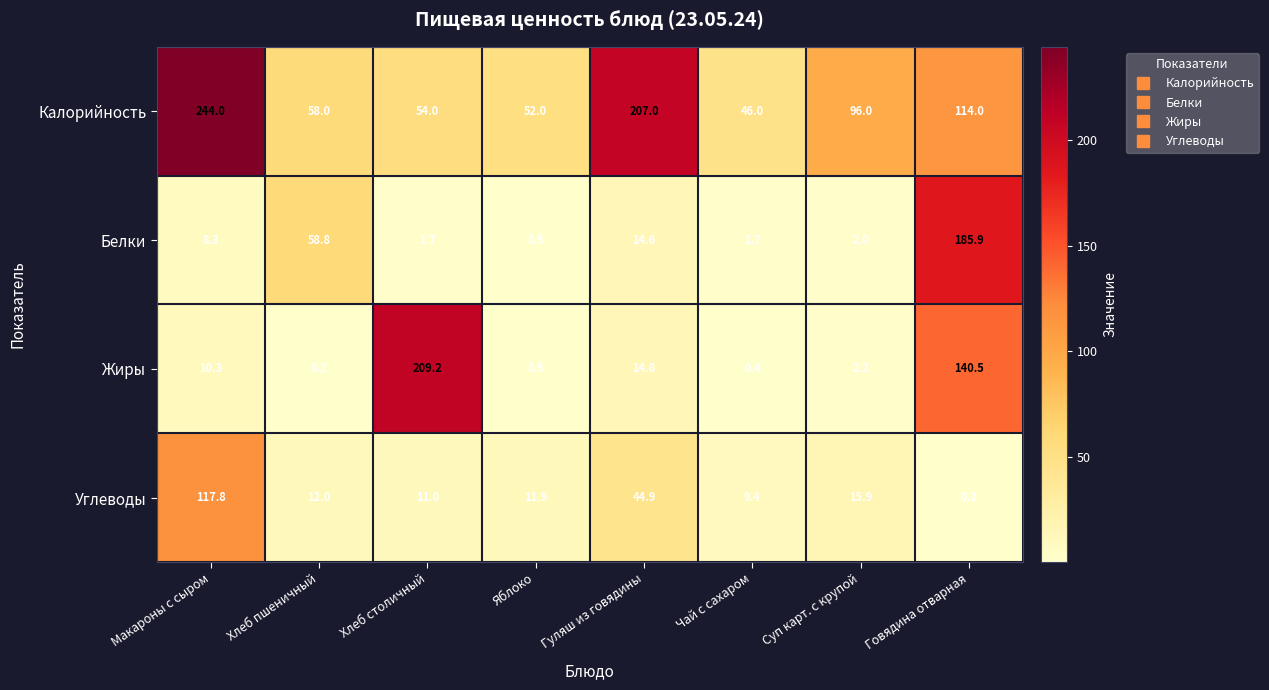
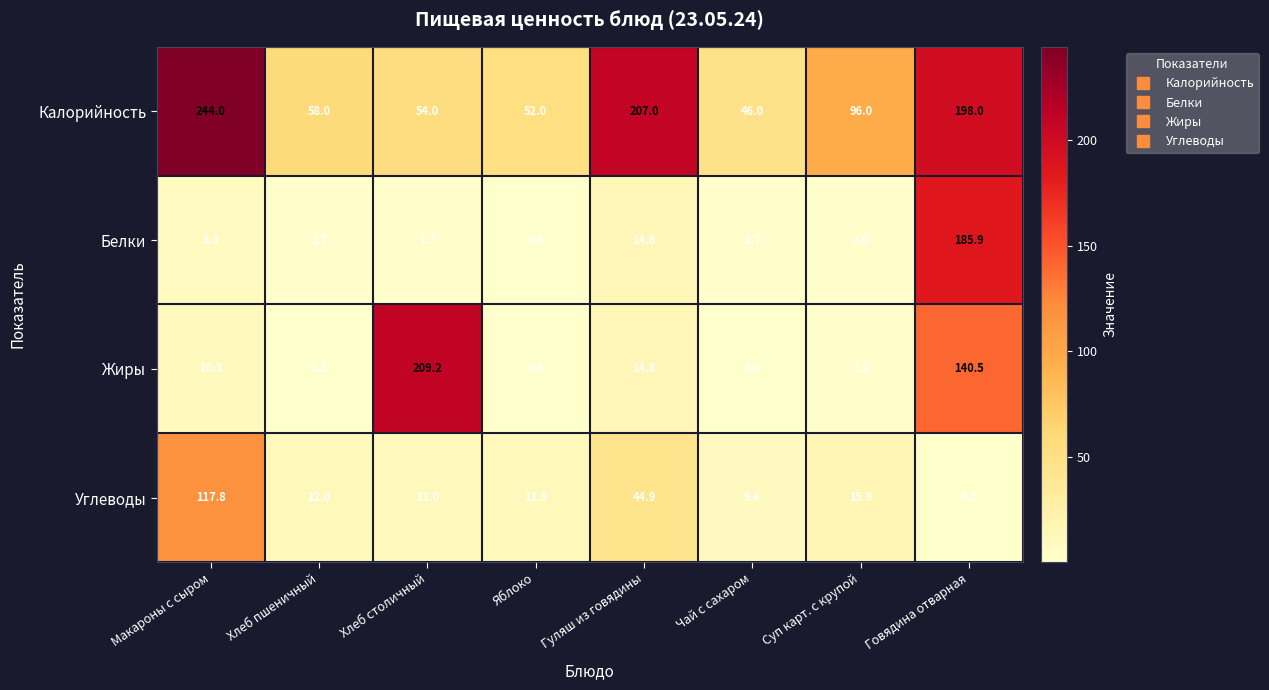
  {
    "Калорийность": {
      "Макароны с сыром": 244.0,
      "Хлеб пшеничный": 58.0,
      "Хлеб столичный": 54.0,
      "Яблоко": 52.0,
      "Гуляш из говядины": 207.0,
      "Чай с сахаром": 46.0,
      "Суп карт. с крупой": 96.0,
-     "Говядина отварная": 114.0
+     "Говядина отварная": 198.0
    },
    "Белки": {
      "Макароны с сыром": 8.3,
-     "Хлеб пшеничный": 58.8,
+     "Хлеб пшеничный": 1.7,
      "Хлеб столичный": 1.7,
      "Яблоко": 0.5,
      "Гуляш из говядины": 14.6,
      "Чай с сахаром": 1.7,
      "Суп карт. с крупой": 2.0,
      "Говядина отварная": 185.9
    },
    "Жиры": {
      "Макароны с сыром": 10.3,
      "Хлеб пшеничный": 0.2,
      "Хлеб столичный": 209.2,
      "Яблоко": 0.5,
      "Гуляш из говядины": 14.8,
      "Чай с сахаром": 0.4,
      "Суп карт. с крупой": 2.2,
      "Говядина отварная": 140.5
    },
    "Углеводы": {
      "Макароны с сыром": 117.8,
      "Хлеб пшеничный": 12.0,
      "Хлеб столичный": 11.0,
      "Яблоко": 11.9,
      "Гуляш из говядины": 44.9,
      "Чай с сахаром": 9.4,
      "Суп карт. с крупой": 15.9,
      "Говядина отварная": 0.2
    }
  }
